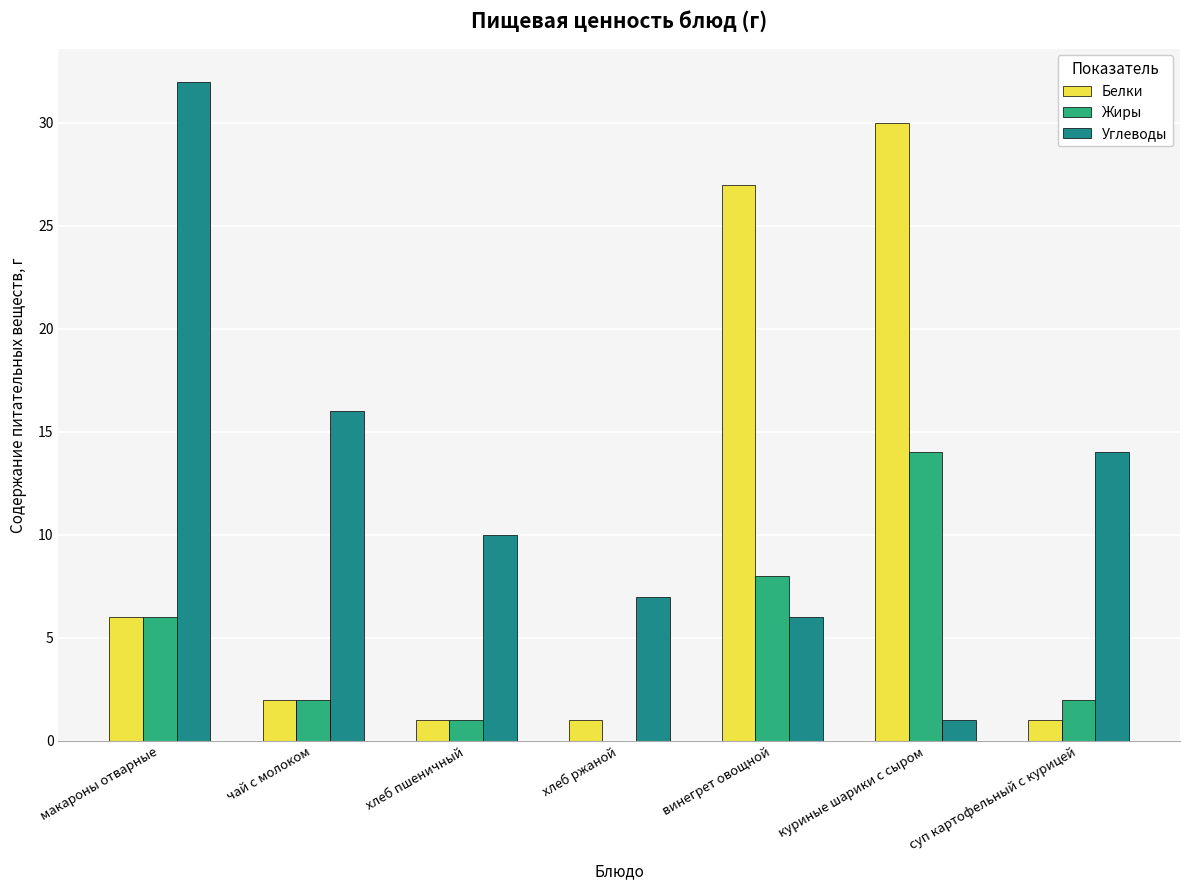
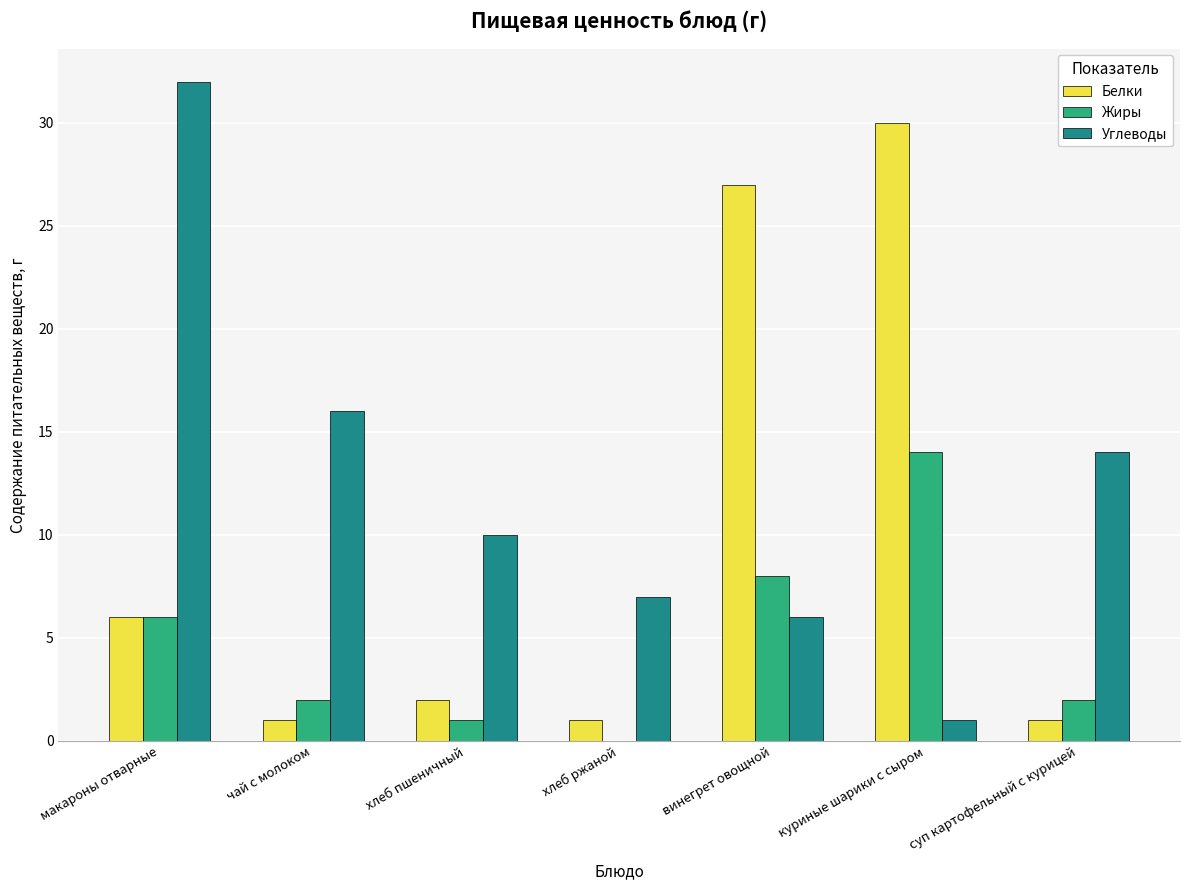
  {
    "Белки": {
      "макароны отварные": 6,
-     "чай с молоком": 2,
-     "хлеб пшеничный": 1,
+     "чай с молоком": 1,
+     "хлеб пшеничный": 2,
      "хлеб ржаной": 1,
      "винегрет овощной": 27,
      "куриные шарики с сыром": 30,
      "суп картофельный с курицей": 1
    }
  }
